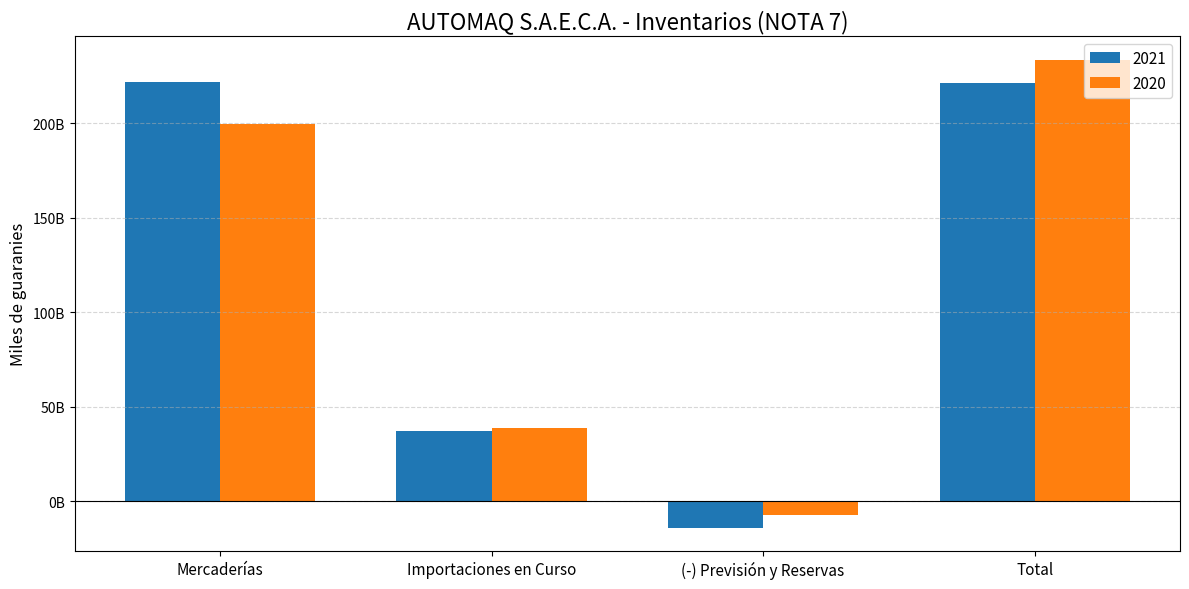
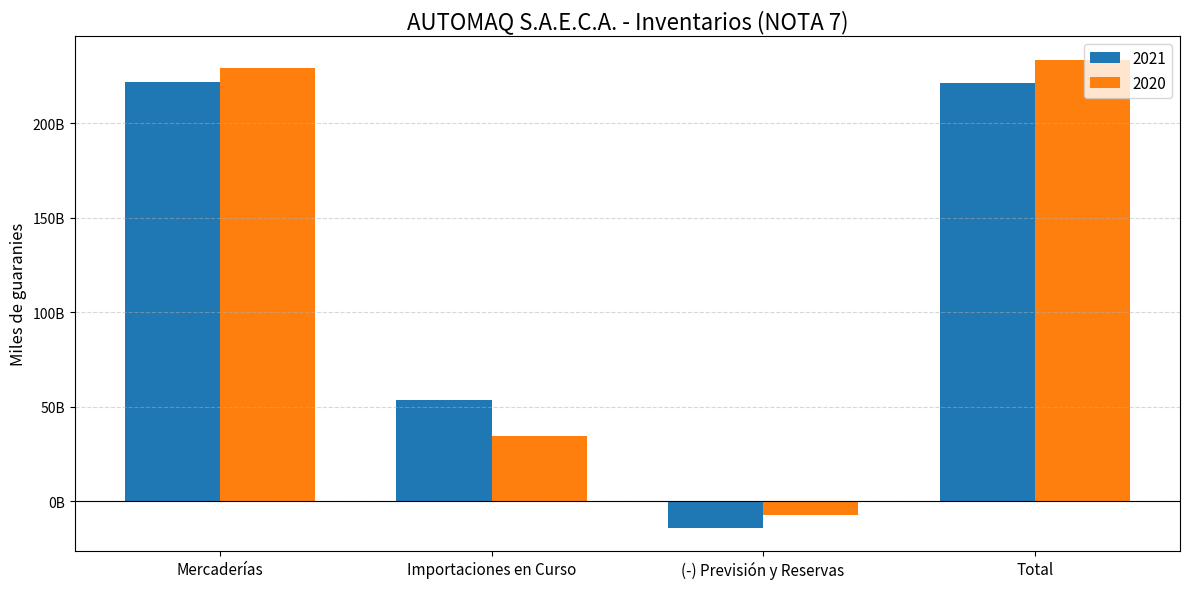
  {
    "2021": {
      "Mercaderías": 222000000000,
-     "Importaciones en Curso": 37000000000,
+     "Importaciones en Curso": 53000000000,
      "(-) Previsión y Reservas": -14000000000,
      "Total": 221000000000
    },
    "2020": {
-     "Mercaderías": 200000000000,
-     "Importaciones en Curso": 39000000000,
+     "Mercaderías": 229000000000,
+     "Importaciones en Curso": 34000000000,
      "(-) Previsión y Reservas": -7000000000,
      "Total": 234000000000
    }
  }
